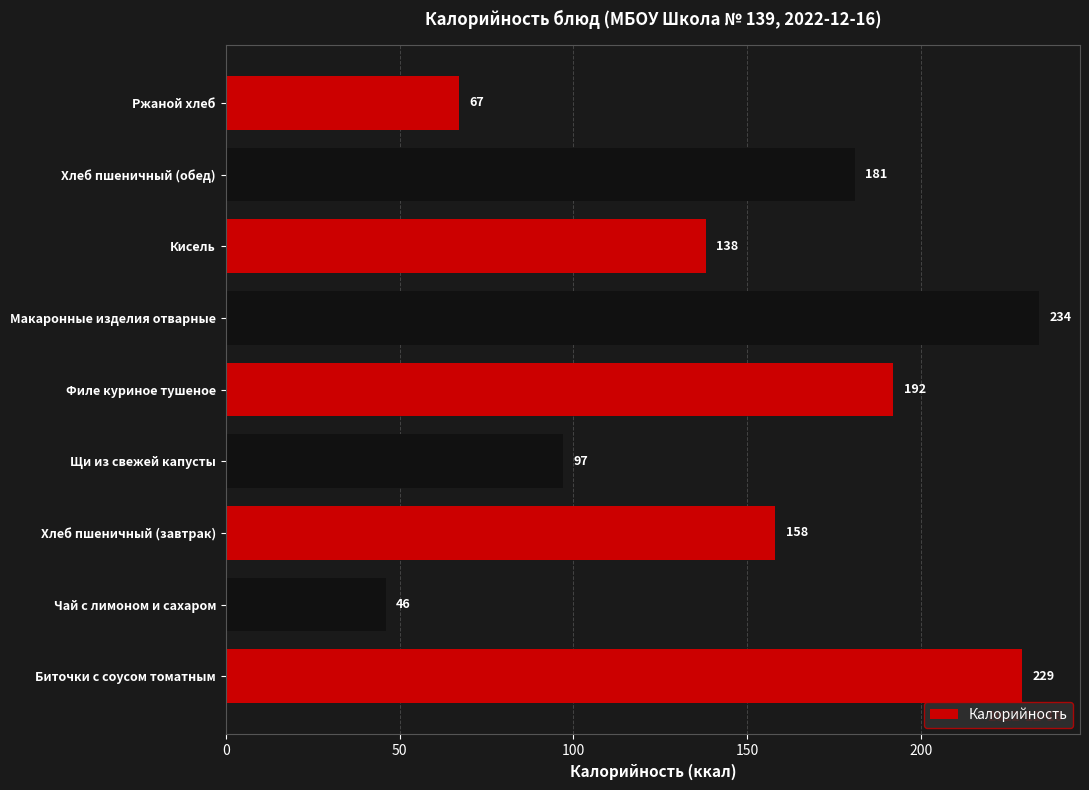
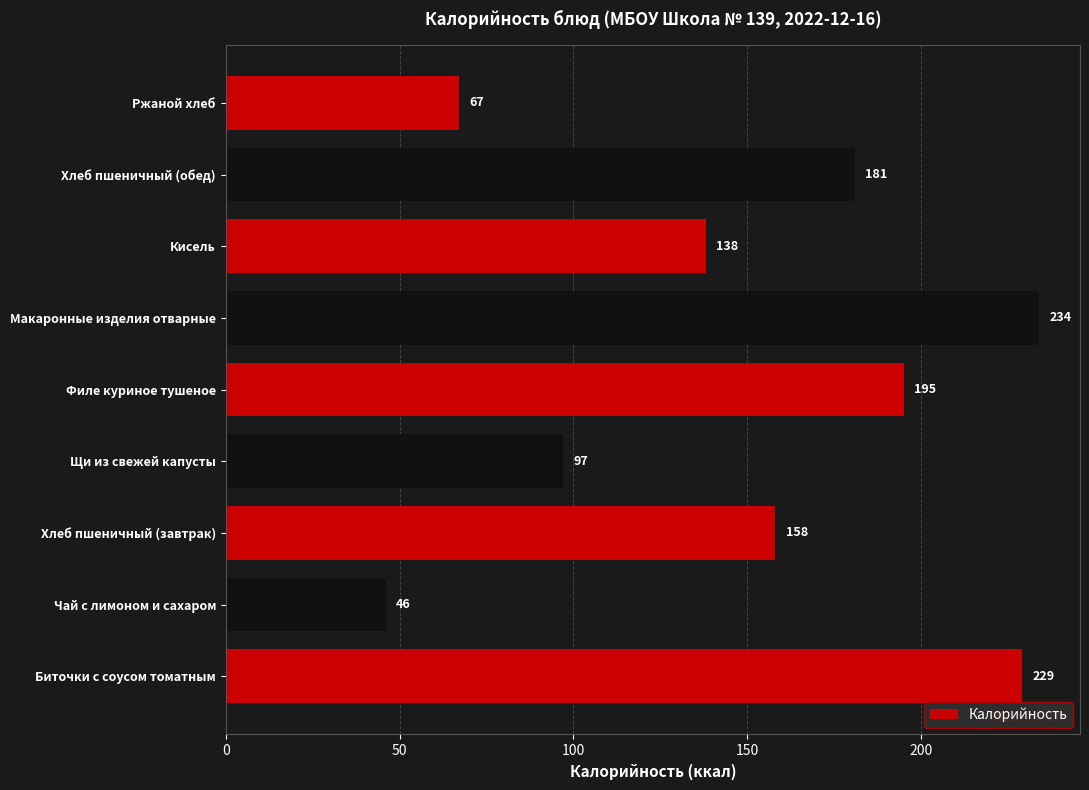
  {
    "Ржаной хлеб": 67,
    "Хлеб пшеничный (обед)": 181,
    "Кисель": 138,
    "Макаронные изделия отварные": 234,
-   "Филе куриное тушеное": 192,
+   "Филе куриное тушеное": 195,
    "Щи из свежей капусты": 97,
    "Хлеб пшеничный (завтрак)": 158,
    "Чай с лимоном и сахаром": 46,
    "Биточки с соусом томатным": 229
  }
